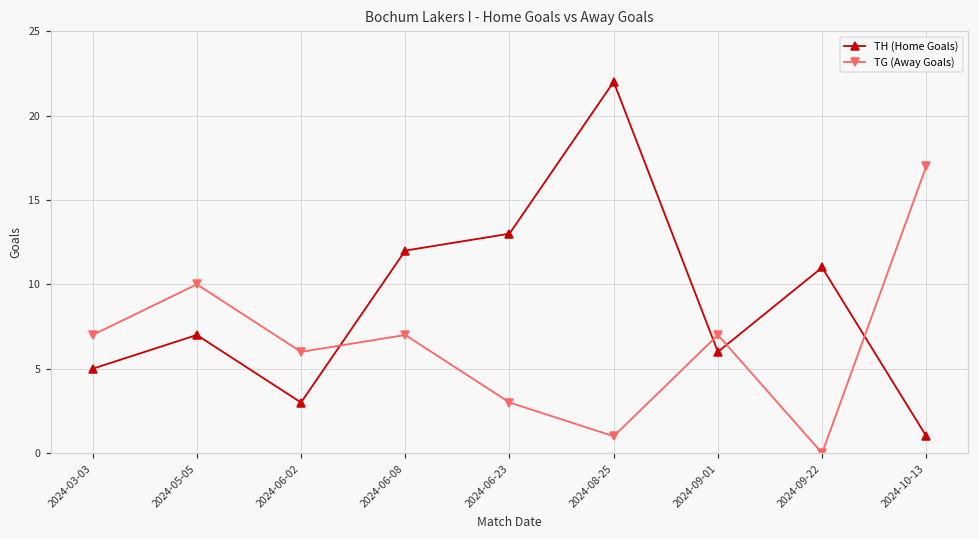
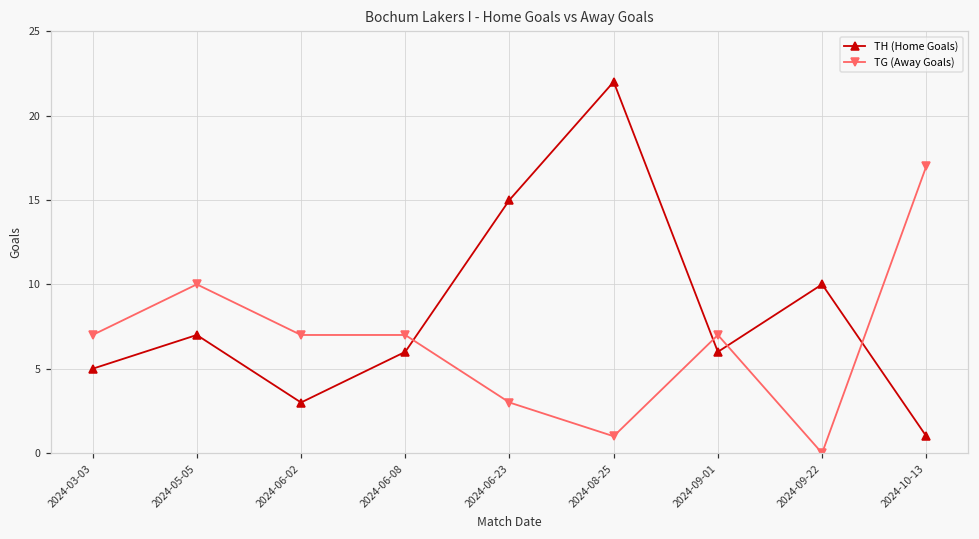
  {
    "TH (Home Goals)": {
      "2024-03-03": 5,
      "2024-05-05": 7,
      "2024-06-02": 3,
-     "2024-06-08": 12,
-     "2024-06-23": 13,
+     "2024-06-08": 6,
+     "2024-06-23": 15,
      "2024-08-25": 22,
      "2024-09-01": 6,
-     "2024-09-22": 11,
+     "2024-09-22": 10,
      "2024-10-13": 1
    },
    "TG (Away Goals)": {
      "2024-03-03": 7,
      "2024-05-05": 10,
-     "2024-06-02": 6,
+     "2024-06-02": 7,
      "2024-06-08": 7,
      "2024-06-23": 3,
      "2024-08-25": 1,
      "2024-09-01": 7,
      "2024-09-22": 0,
      "2024-10-13": 17
    }
  }
